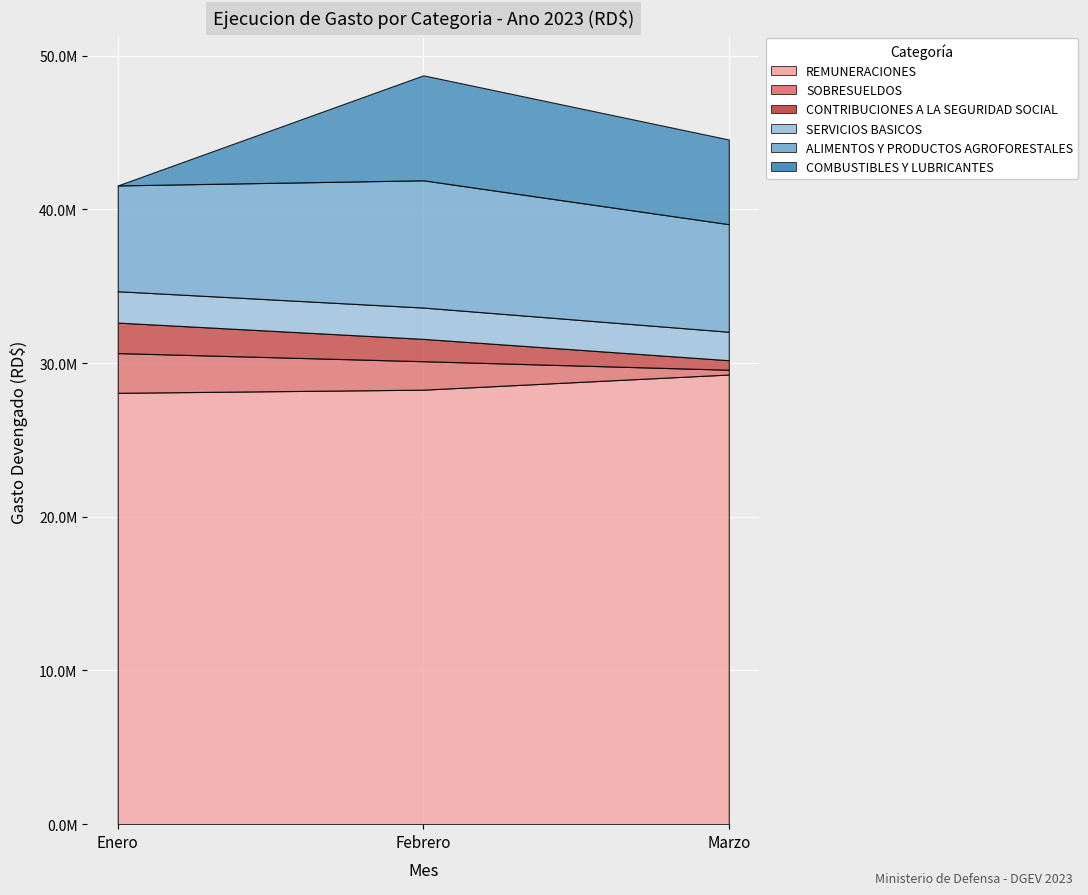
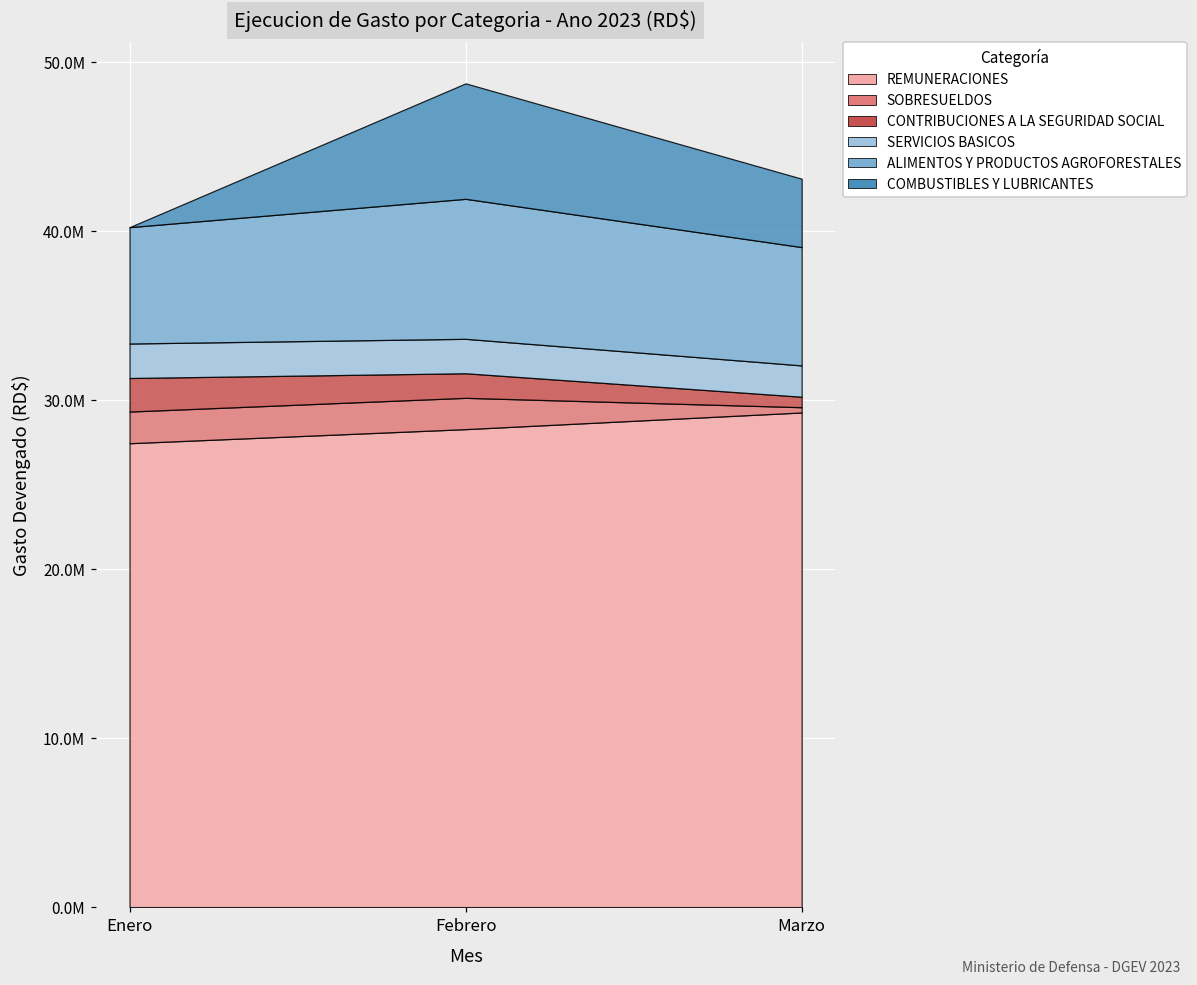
  {
    "REMUNERACIONES": {
-     "Enero": 28100000,
+     "Enero": 27400000,
      "Febrero": 28300000,
      "Marzo": 29300000
    },
    "SOBRESUELDOS": {
-     "Enero": 2600000,
+     "Enero": 1900000,
      "Febrero": 1900000,
      "Marzo": 300000
    },
    "CONTRIBUCIONES A LA SEGURIDAD SOCIAL": {
      "Enero": 2000000,
      "Febrero": 1500000,
      "Marzo": 600000
    },
    "COMBUSTIBLES Y LUBRICANTES": {
      "Febrero": 6800000,
-     "Marzo": 5500000
+     "Marzo": 4000000
    }
  }
